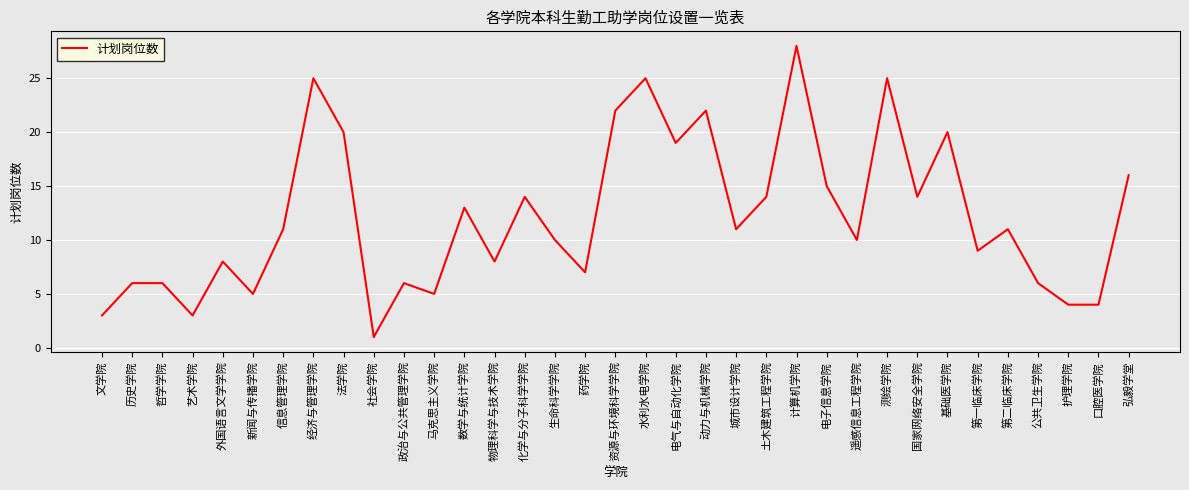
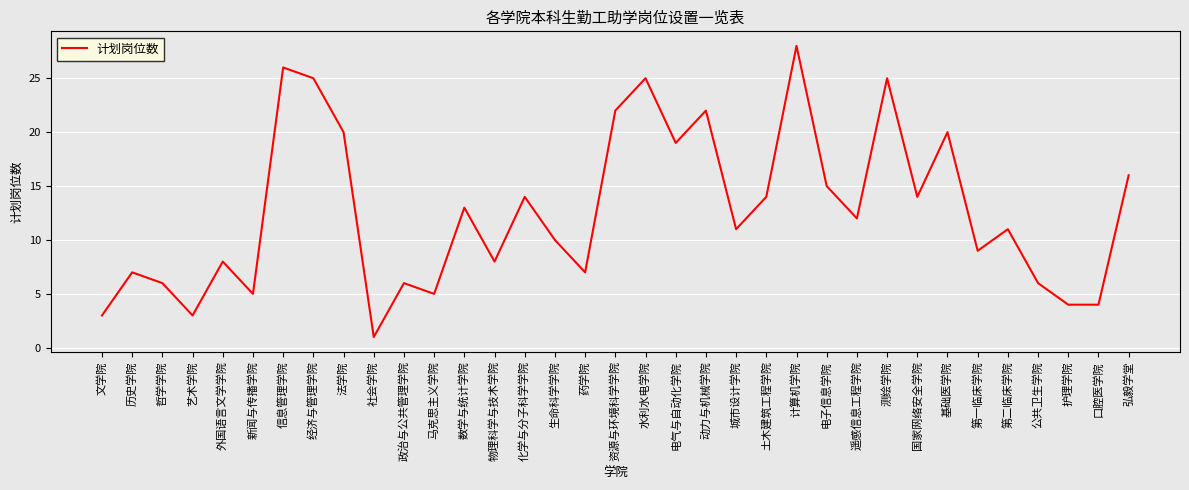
  {
    "文学院": 3,
-   "历史学院": 6,
+   "历史学院": 7,
    "哲学学院": 6,
    "艺术学院": 3,
    "外国语言文学学院": 8,
    "新闻与传播学院": 5,
-   "信息管理学院": 11,
+   "信息管理学院": 26,
    "经济与管理学院": 25,
    "法学院": 20,
    "社会学院": 1,
    "政治与公共管理学院": 6,
    "马克思主义学院": 5,
    "数学与统计学院": 13,
    "物理科学与技术学院": 8,
    "化学与分子科学学院": 14,
    "生命科学学院": 10,
    "药学院": 7,
    "资源与环境科学学院": 22,
    "水利水电学院": 25,
    "电气与自动化学院": 19,
    "动力与机械学院": 22,
    "城市设计学院": 11,
    "土木建筑工程学院": 14,
    "计算机学院": 28,
    "电子信息学院": 15,
-   "遥感信息工程学院": 10,
+   "遥感信息工程学院": 12,
    "测绘学院": 25,
    "国家网络安全学院": 14,
    "基础医学院": 20,
    "第一临床学院": 9,
    "第二临床学院": 11,
    "公共卫生学院": 6,
    "护理学院": 4,
    "口腔医学院": 4,
    "弘毅学堂": 16
  }
